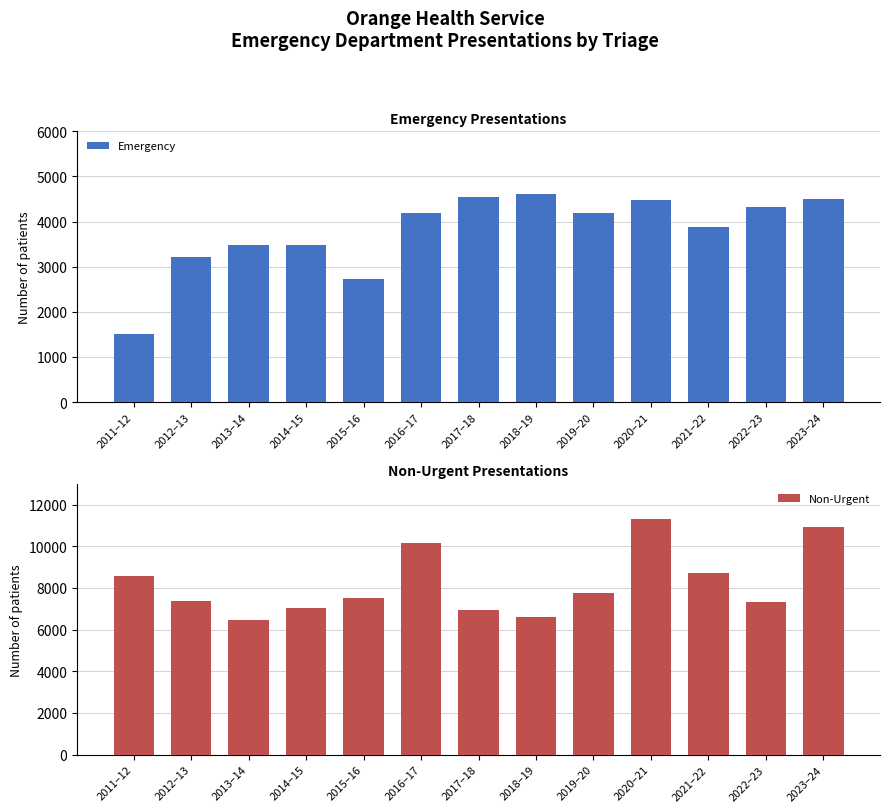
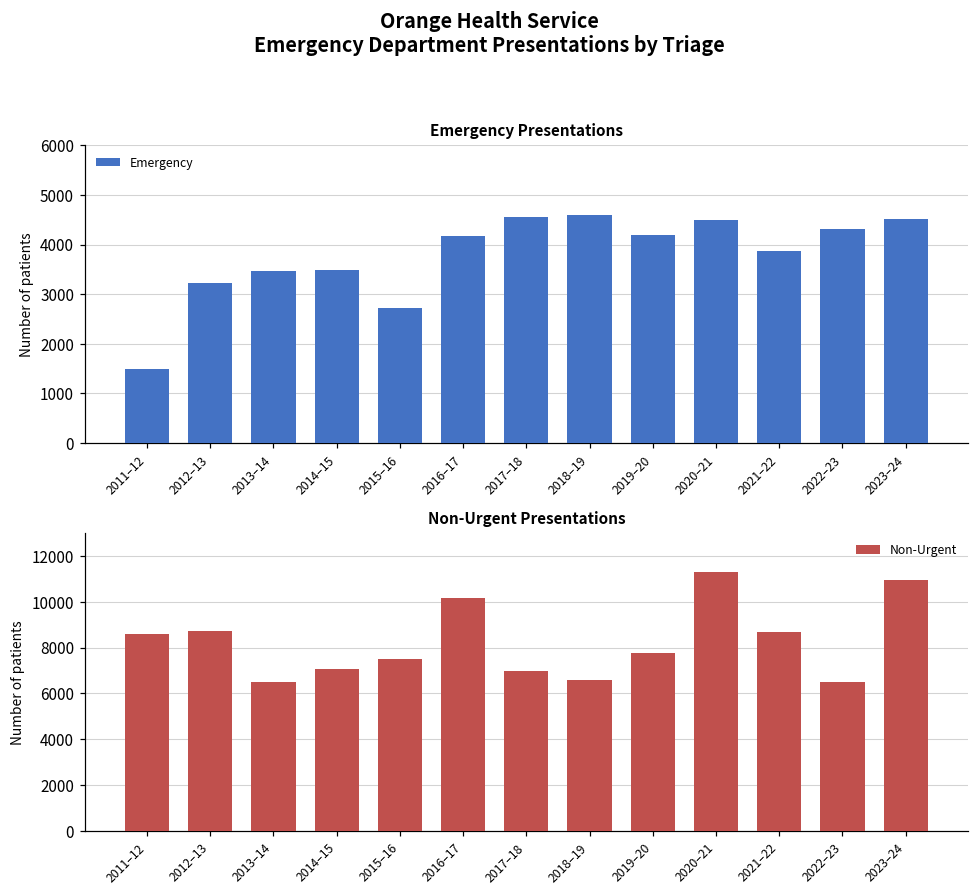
  {
    "Emergency Presentations": {
      "2011–12": 1500,
      "2012–13": 3200,
      "2013–14": 3500,
      "2014–15": 3500,
      "2015–16": 2700,
      "2016–17": 4200,
      "2017–18": 4600,
      "2018–19": 4600,
      "2019–20": 4200,
      "2020–21": 4500,
      "2021–22": 3900,
      "2022–23": 4300,
      "2023–24": 4500
    },
    "Non-Urgent Presentations": {
      "2011–12": 8600,
-     "2012–13": 7400,
+     "2012–13": 8700,
      "2013–14": 6500,
      "2014–15": 7100,
      "2015–16": 7500,
      "2016–17": 10200,
      "2017–18": 7000,
      "2018–19": 6600,
      "2019–20": 7800,
      "2020–21": 11300,
      "2021–22": 8700,
-     "2022–23": 7300,
+     "2022–23": 6500,
      "2023–24": 10900
    }
  }
